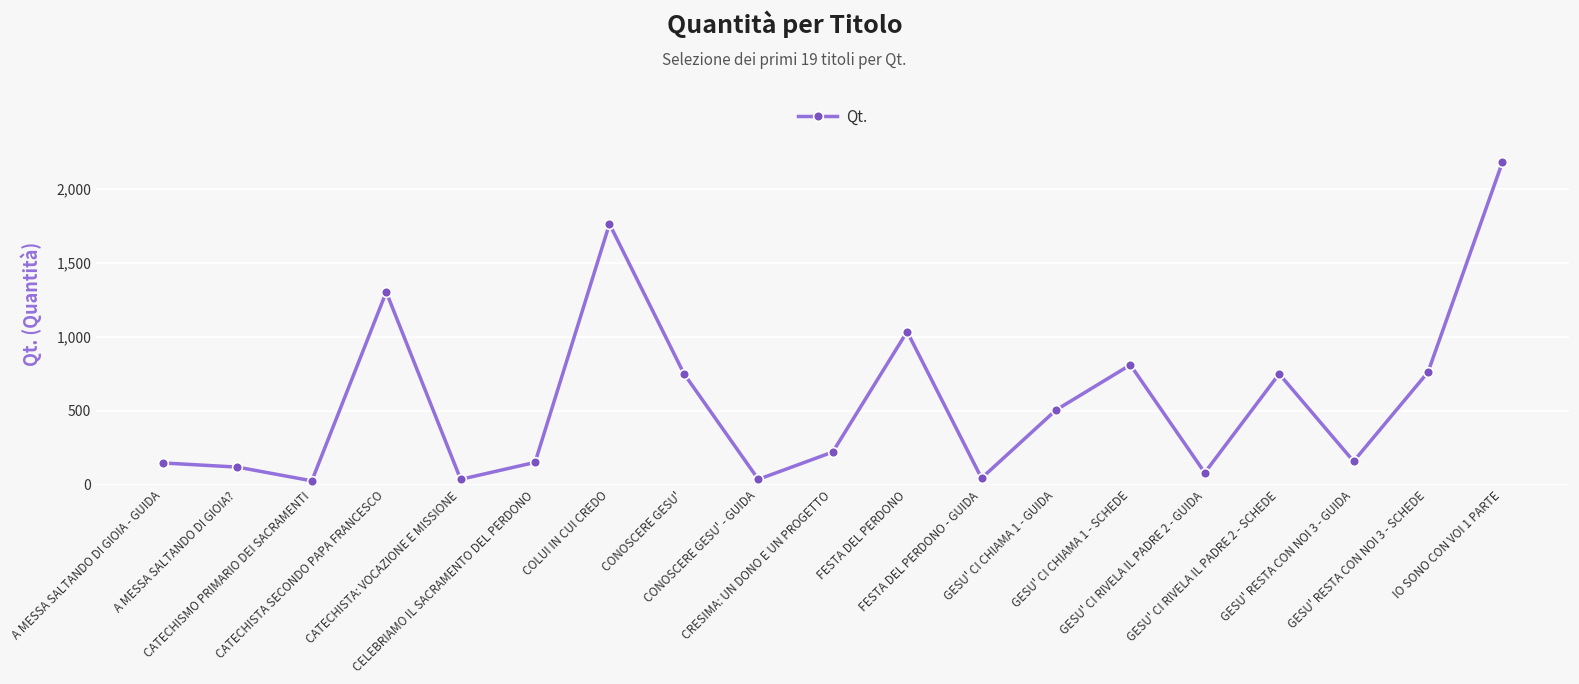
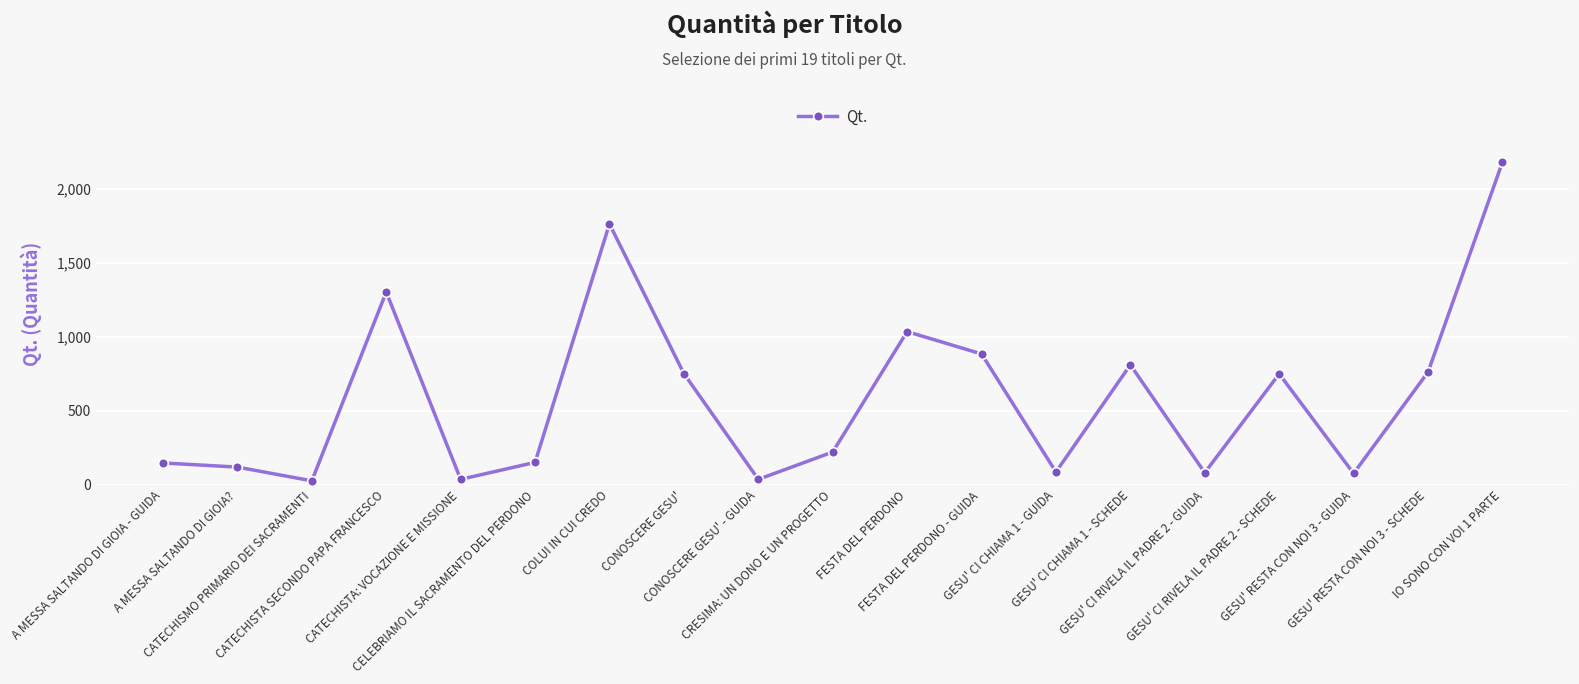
  {
    "A MESSA SALTANDO DI GIOIA - GUIDA": "150",
    "A MESSA SALTANDO DI GIOIA?": "120",
    "CATECHISMO PRIMARIO DEI SACRAMENTI": "30",
    "CATECHISTA SECONDO PAPA FRANCESCO": "1,300",
    "CATECHISTA: VOCAZIONE E MISSIONE": "40",
    "CELEBRIAMO IL SACRAMENTO DEL PERDONO": "150",
    "COLUI IN CUI CREDO": "1,770",
    "CONOSCERE GESU'": "750",
    "CONOSCERE GESU' - GUIDA": "40",
    "CRESIMA: UN DONO E UN PROGETTO": "220",
    "FESTA DEL PERDONO": "1,040",
-   "FESTA DEL PERDONO - GUIDA": "40",
-   "GESU' CI CHIAMA 1 - GUIDA": "510",
+   "FESTA DEL PERDONO - GUIDA": "890",
+   "GESU' CI CHIAMA 1 - GUIDA": "90",
    "GESU' CI CHIAMA 1 - SCHEDE": "810",
    "GESU' CI RIVELA IL PADRE 2 - GUIDA": "80",
    "GESU' CI RIVELA IL PADRE 2 - SCHEDE": "750",
-   "GESU' RESTA CON NOI 3 - GUIDA": "160",
+   "GESU' RESTA CON NOI 3 - GUIDA": "80",
    "GESU' RESTA CON NOI 3 - SCHEDE": "760",
    "IO SONO CON VOI 1 PARTE": "2,180"
  }
